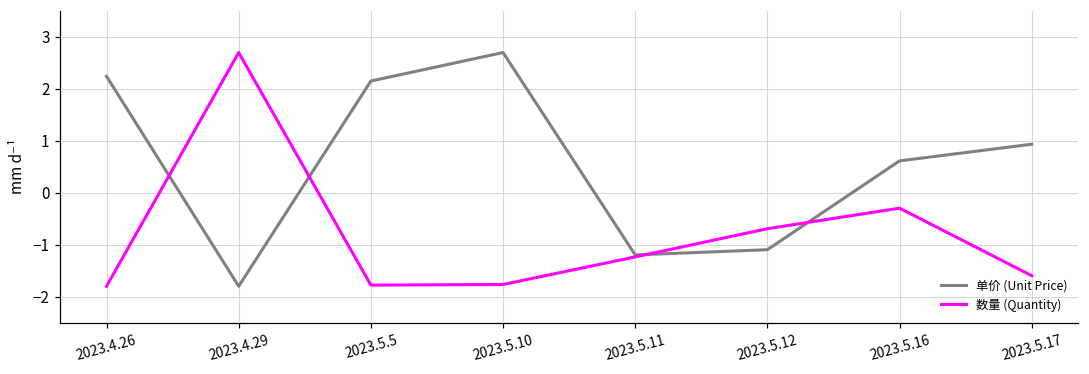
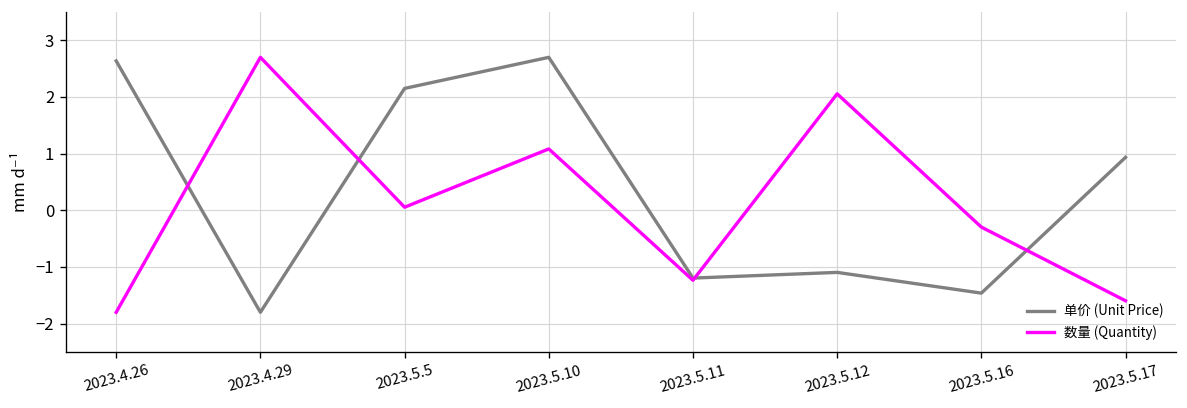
  {
    "单价 (Unit Price)": {
-     "2023.4.26": 2.2,
+     "2023.4.26": 2.6,
      "2023.4.29": -1.8,
      "2023.5.5": 2.2,
      "2023.5.10": 2.7,
      "2023.5.12": -1.1,
-     "2023.5.16": 0.6,
+     "2023.5.16": -1.5,
      "2023.5.17": 0.9
    },
    "数量 (Quantity)": {
      "2023.4.26": -1.8,
      "2023.4.29": 2.7,
-     "2023.5.5": -1.8,
-     "2023.5.10": -1.8,
-     "2023.5.12": -0.7,
+     "2023.5.5": 0.1,
+     "2023.5.10": 1.1,
+     "2023.5.12": 2.1,
      "2023.5.16": -0.3,
      "2023.5.17": -1.6
    }
  }
